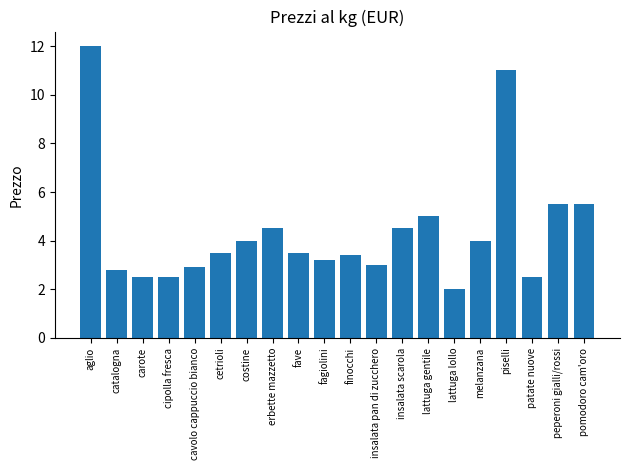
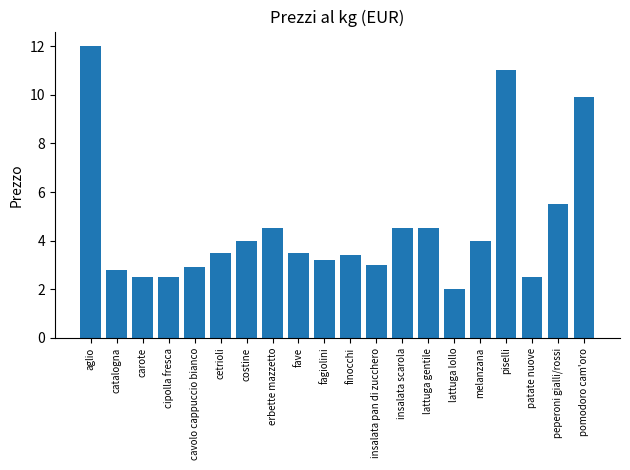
  {
    "aglio": 12.0,
    "catalogna": 2.8,
    "carote": 2.5,
    "cipolla fresca": 2.5,
    "cavolo cappuccio bianco": 2.9,
    "cetrioli": 3.5,
    "costine": 4.0,
    "erbette mazzetto": 4.5,
    "fave": 3.5,
    "fagiolini": 3.2,
    "finocchi": 3.4,
    "insalata pan di zucchero": 3.0,
    "insalata scarola": 4.5,
-   "lattuga gentile": 5.0,
+   "lattuga gentile": 4.5,
    "lattuga lollo": 2.0,
    "melanzana": 4.0,
    "piselli": 11.0,
    "patate nuove": 2.5,
    "peperoni gialli/rossi": 5.5,
-   "pomodoro cam'oro": 5.5
+   "pomodoro cam'oro": 9.9
  }
